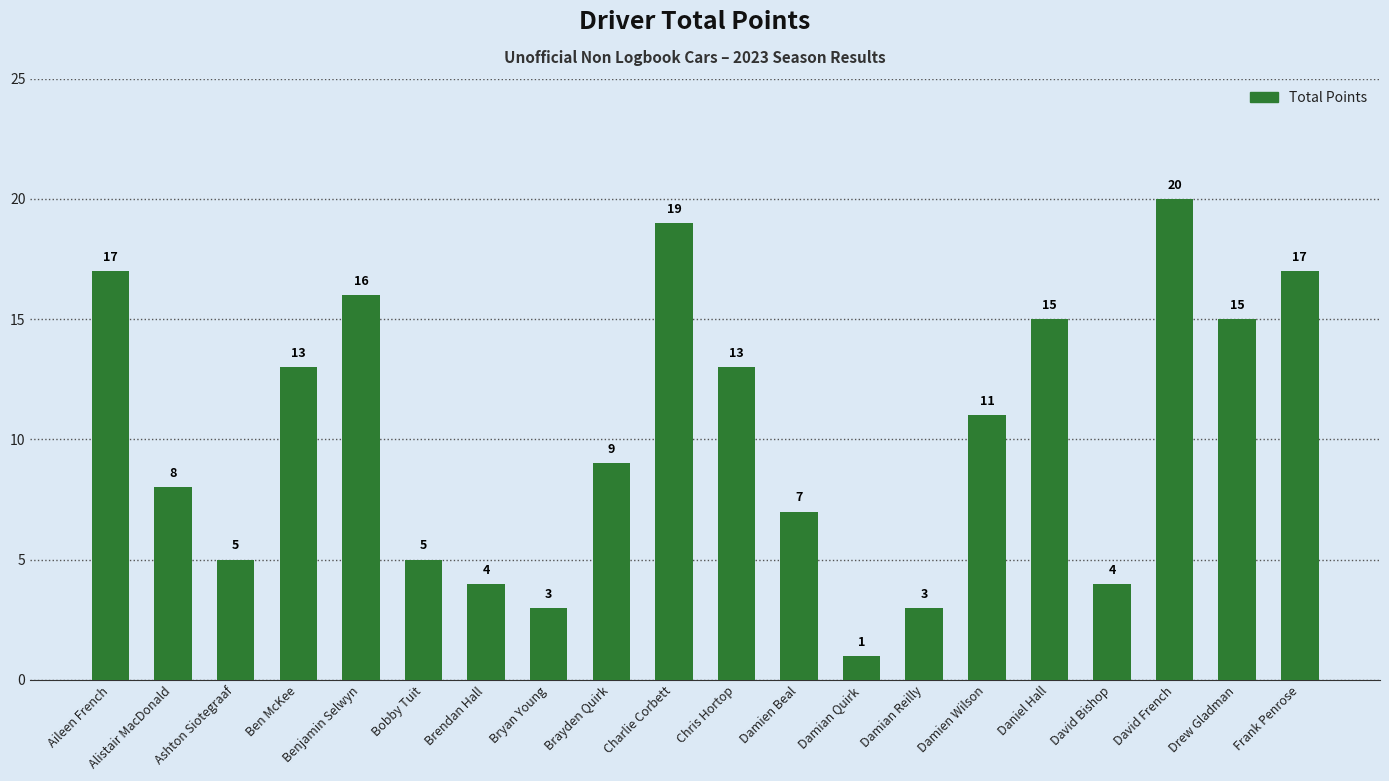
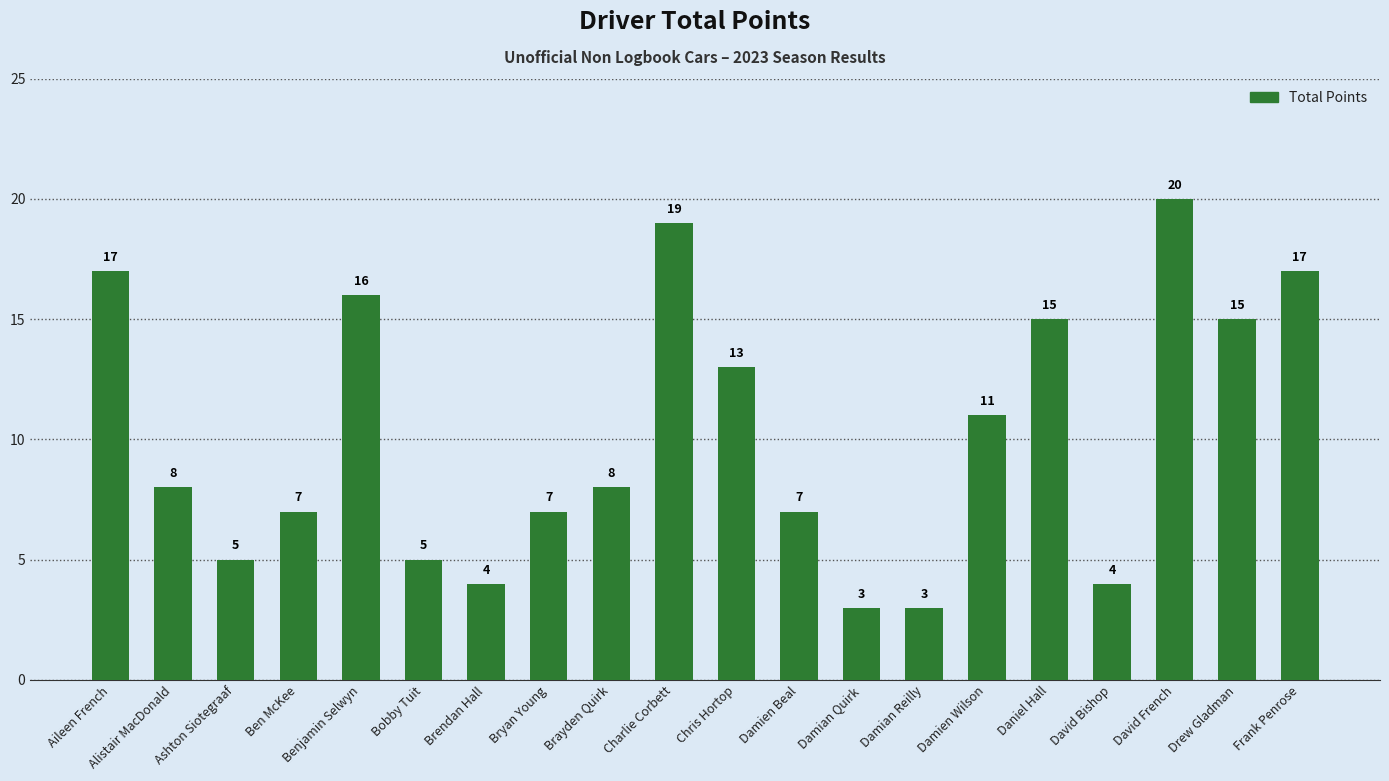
  {
    "Aileen French": 17,
    "Alistair MacDonald": 8,
    "Ashton Siotegraaf": 5,
-   "Ben McKee": 13,
+   "Ben McKee": 7,
    "Benjamin Selwyn": 16,
    "Bobby Tuit": 5,
    "Brendan Hall": 4,
-   "Bryan Young": 3,
-   "Brayden Quirk": 9,
+   "Bryan Young": 7,
+   "Brayden Quirk": 8,
    "Charlie Corbett": 19,
    "Chris Hortop": 13,
    "Damien Beal": 7,
-   "Damian Quirk": 1,
+   "Damian Quirk": 3,
    "Damian Reilly": 3,
    "Damien Wilson": 11,
    "Daniel Hall": 15,
    "David Bishop": 4,
    "David French": 20,
    "Drew Gladman": 15,
    "Frank Penrose": 17
  }
